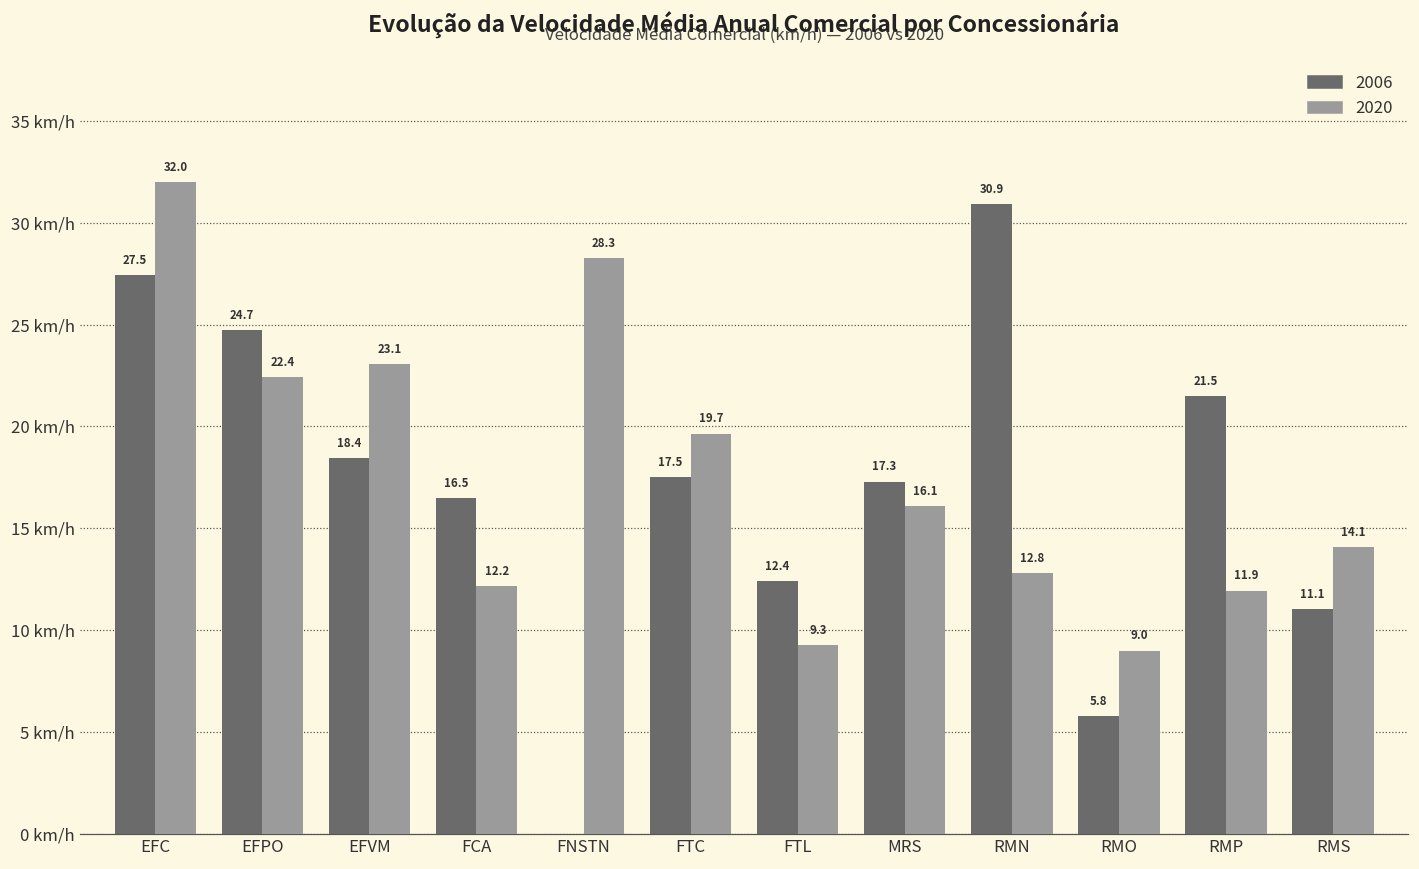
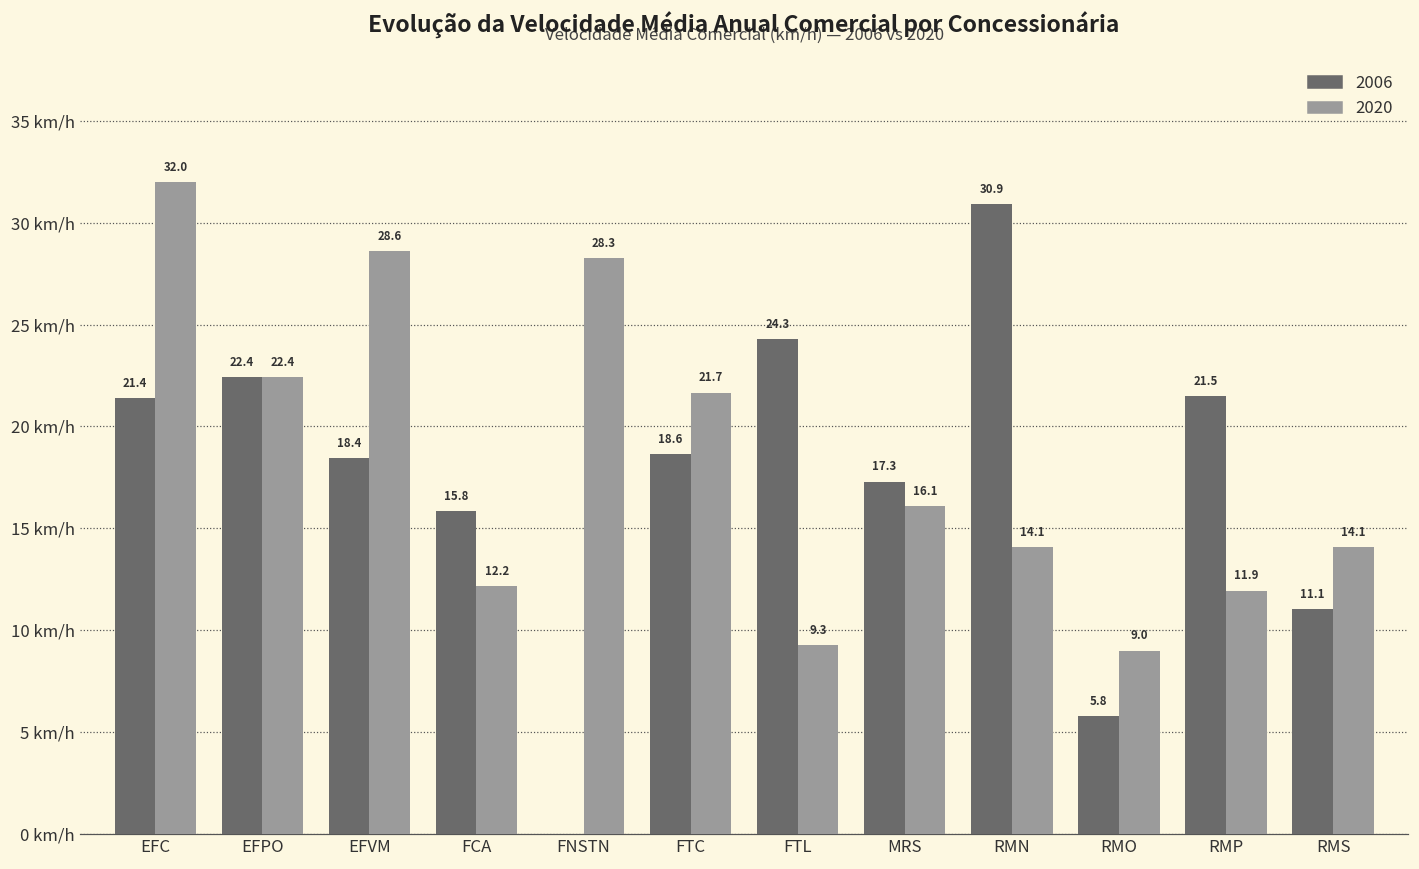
  {
    "2006": {
-     "EFC": 27.5,
-     "EFPO": 24.7,
+     "EFC": 21.4,
+     "EFPO": 22.4,
      "EFVM": 18.4,
-     "FCA": 16.5,
-     "FTC": 17.5,
-     "FTL": 12.4,
+     "FCA": 15.8,
+     "FTC": 18.6,
+     "FTL": 24.3,
      "MRS": 17.3,
      "RMN": 30.9,
      "RMO": 5.8,
      "RMP": 21.5,
      "RMS": 11.1
    },
    "2020": {
      "EFC": 32.0,
      "EFPO": 22.4,
-     "EFVM": 23.1,
+     "EFVM": 28.6,
      "FCA": 12.2,
      "FNSTN": 28.3,
-     "FTC": 19.7,
+     "FTC": 21.7,
      "FTL": 9.3,
      "MRS": 16.1,
-     "RMN": 12.8,
+     "RMN": 14.1,
      "RMO": 9.0,
      "RMP": 11.9,
      "RMS": 14.1
    }
  }
